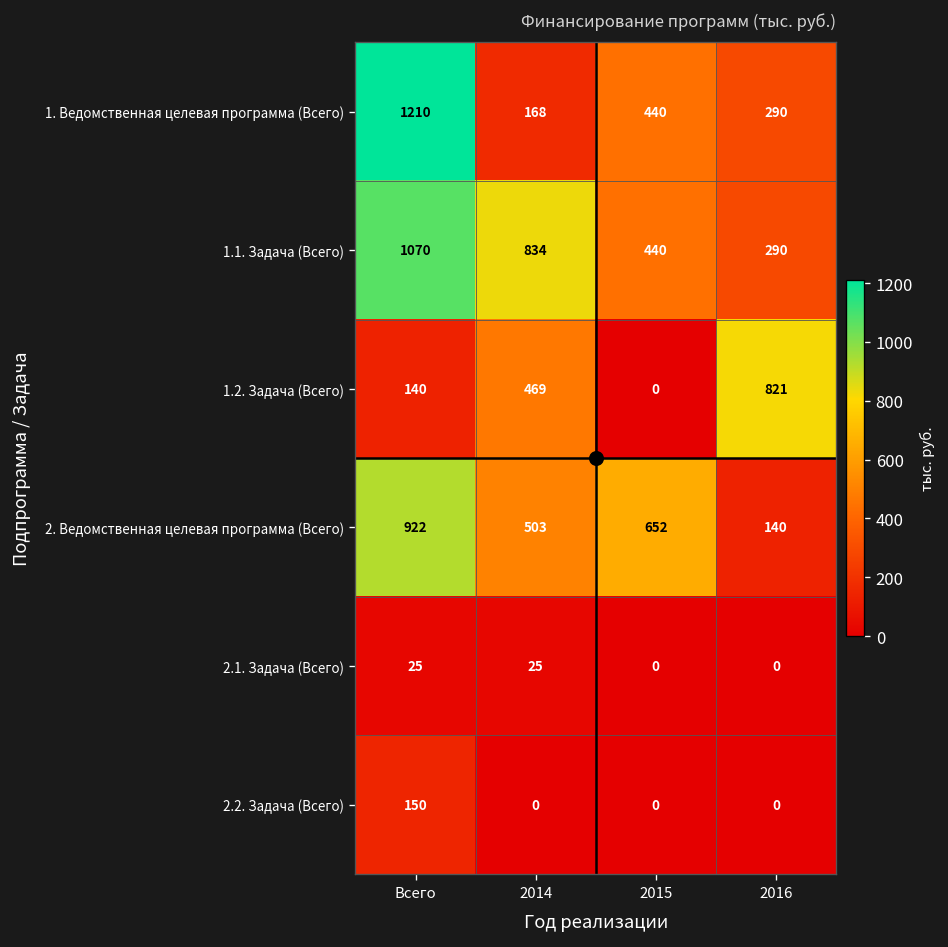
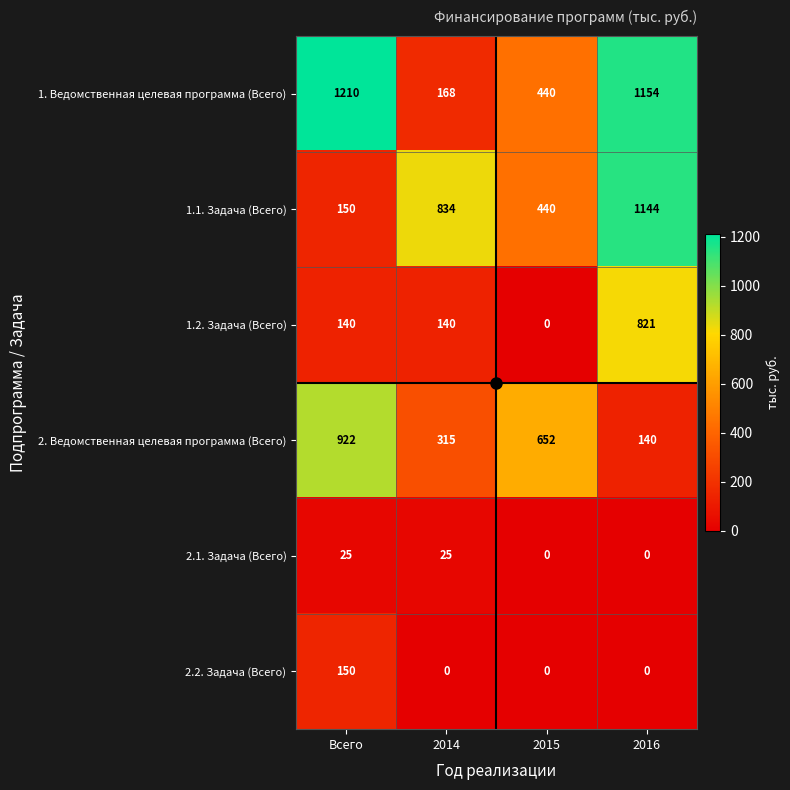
  {
    "1. Ведомственная целевая программа (Всего)": {
      "Всего": 1210,
      "2014": 168,
      "2015": 440,
-     "2016": 290
+     "2016": 1154
    },
    "1.1. Задача (Всего)": {
-     "Всего": 1070,
+     "Всего": 150,
      "2014": 834,
      "2015": 440,
-     "2016": 290
+     "2016": 1144
    },
    "1.2. Задача (Всего)": {
      "Всего": 140,
-     "2014": 469,
+     "2014": 140,
      "2015": 0,
      "2016": 821
    },
    "2. Ведомственная целевая программа (Всего)": {
      "Всего": 922,
-     "2014": 503,
+     "2014": 315,
      "2015": 652,
      "2016": 140
    },
    "2.1. Задача (Всего)": {
      "Всего": 25,
      "2014": 25,
      "2015": 0,
      "2016": 0
    },
    "2.2. Задача (Всего)": {
      "Всего": 150,
      "2014": 0,
      "2015": 0,
      "2016": 0
    }
  }
